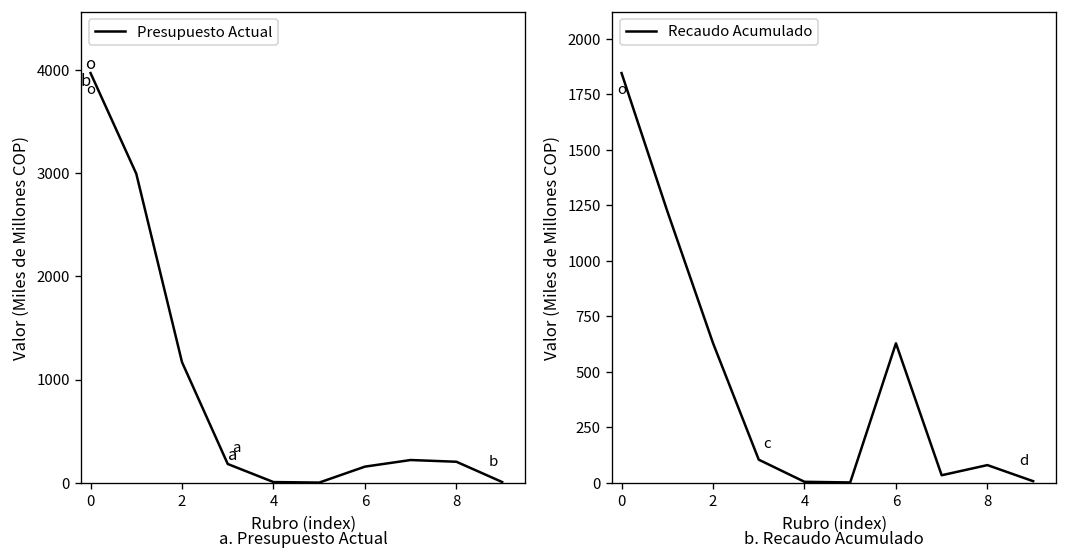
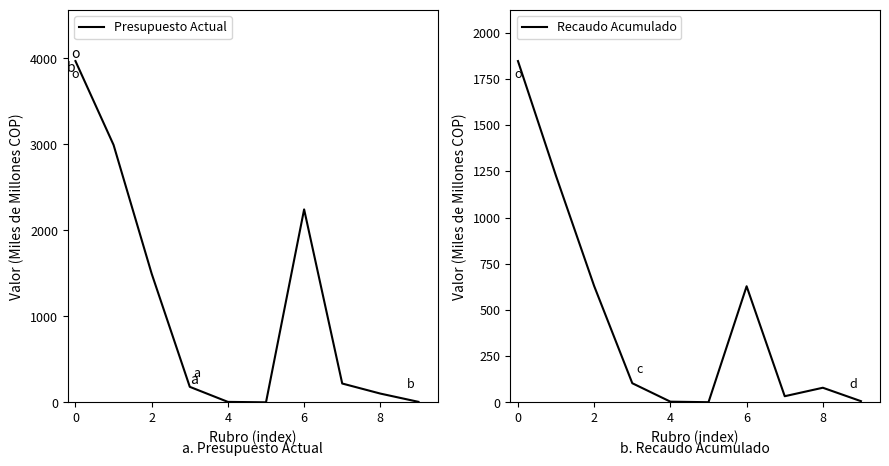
  {
    "a. Presupuesto Actual": {
      "0": 4000,
-     "2": 1200,
+     "2": 1500,
      "4": 0,
-     "6": 200,
-     "8": 200
+     "6": 2200,
+     "8": 100
    },
    "b. Recaudo Acumulado": {
      "0": 1850,
      "2": 630,
      "4": 0,
      "6": 630,
      "8": 80
    }
  }
